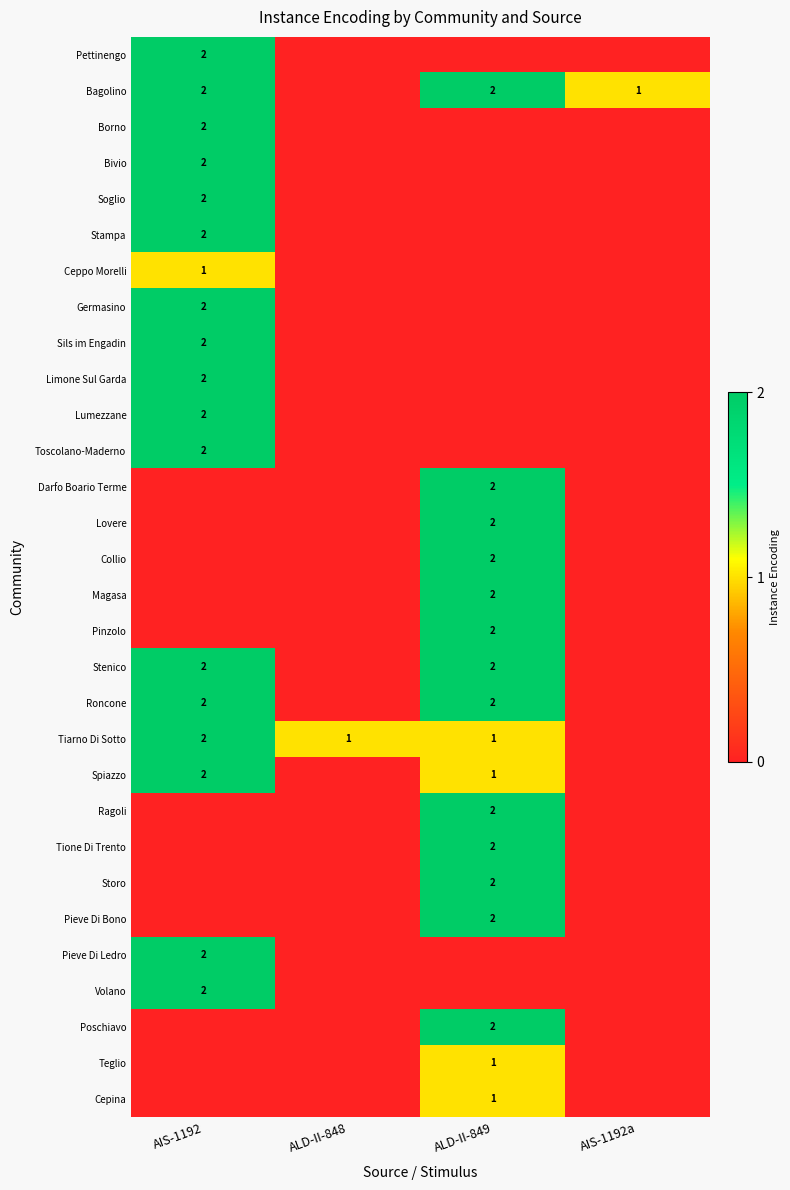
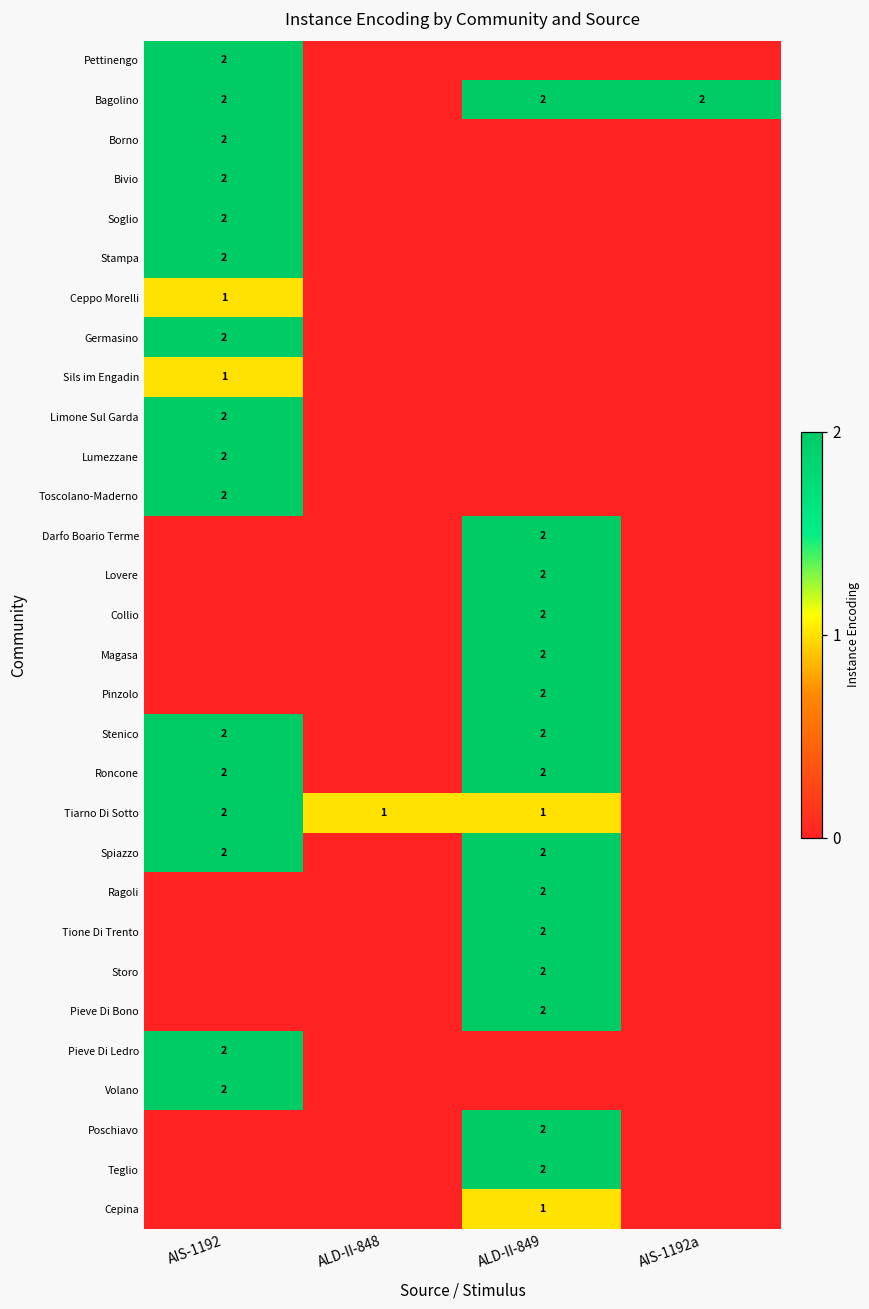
  {
    "Pettinengo": {
      "AIS-1192": 2
    },
    "Bagolino": {
      "AIS-1192": 2,
      "ALD-II-849": 2,
-     "AIS-1192a": 1
+     "AIS-1192a": 2
    },
    "Borno": {
      "AIS-1192": 2
    },
    "Bivio": {
      "AIS-1192": 2
    },
    "Soglio": {
      "AIS-1192": 2
    },
    "Stampa": {
      "AIS-1192": 2
    },
    "Ceppo Morelli": {
      "AIS-1192": 1
    },
    "Germasino": {
      "AIS-1192": 2
    },
    "Sils im Engadin": {
-     "AIS-1192": 2
+     "AIS-1192": 1
    },
    "Limone Sul Garda": {
      "AIS-1192": 2
    },
    "Lumezzane": {
      "AIS-1192": 2
    },
    "Toscolano-Maderno": {
      "AIS-1192": 2
    },
    "Darfo Boario Terme": {
      "ALD-II-849": 2
    },
    "Lovere": {
      "ALD-II-849": 2
    },
    "Collio": {
      "ALD-II-849": 2
    },
    "Magasa": {
      "ALD-II-849": 2
    },
    "Pinzolo": {
      "ALD-II-849": 2
    },
    "Stenico": {
      "AIS-1192": 2,
      "ALD-II-849": 2
    },
    "Roncone": {
      "AIS-1192": 2,
      "ALD-II-849": 2
    },
    "Tiarno Di Sotto": {
      "AIS-1192": 2,
      "ALD-II-848": 1,
      "ALD-II-849": 1
    },
    "Spiazzo": {
      "AIS-1192": 2,
-     "ALD-II-849": 1
+     "ALD-II-849": 2
    },
    "Ragoli": {
      "ALD-II-849": 2
    },
    "Tione Di Trento": {
      "ALD-II-849": 2
    },
    "Storo": {
      "ALD-II-849": 2
    },
    "Pieve Di Bono": {
      "ALD-II-849": 2
    },
    "Pieve Di Ledro": {
      "AIS-1192": 2
    },
    "Volano": {
      "AIS-1192": 2
    },
    "Poschiavo": {
      "ALD-II-849": 2
    },
    "Teglio": {
-     "ALD-II-849": 1
+     "ALD-II-849": 2
    },
    "Cepina": {
      "ALD-II-849": 1
    }
  }
